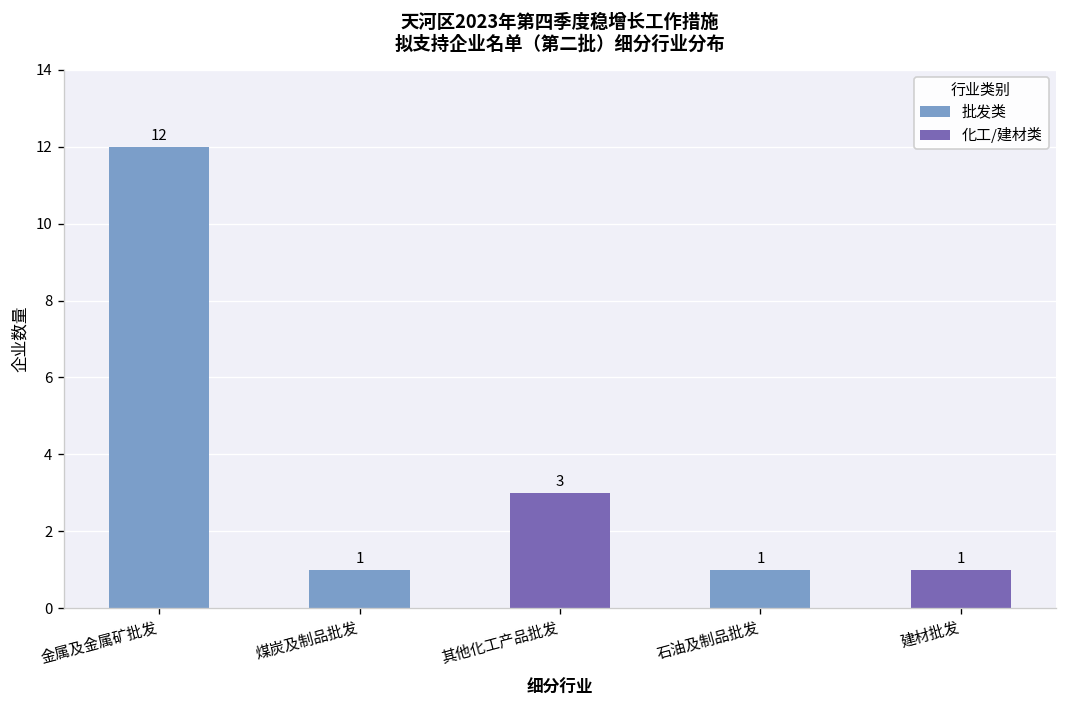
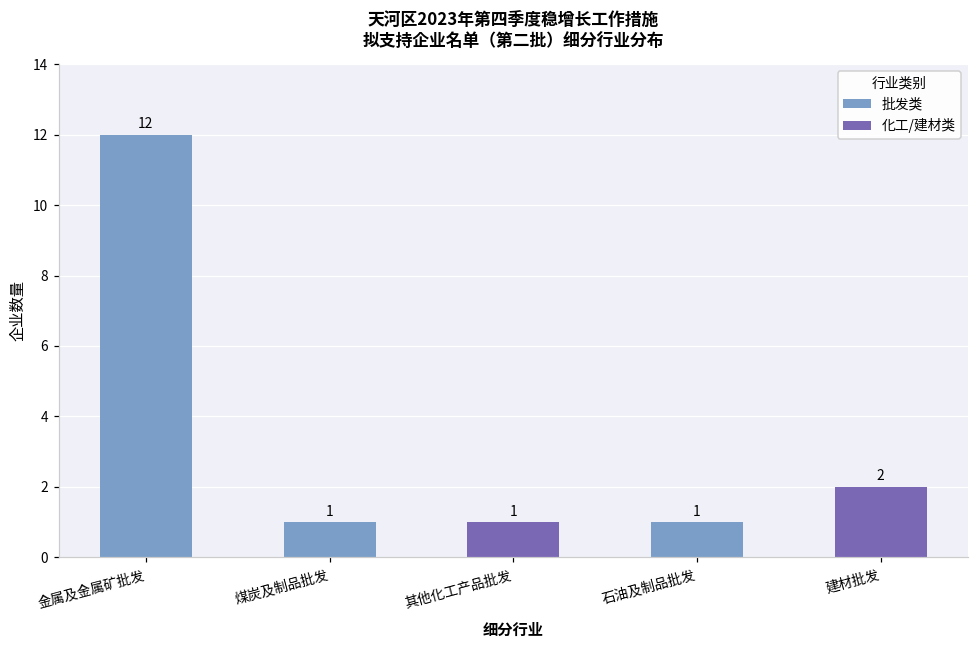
  {
    "金属及金属矿批发": 12,
    "煤炭及制品批发": 1,
-   "其他化工产品批发": 3,
+   "其他化工产品批发": 1,
    "石油及制品批发": 1,
-   "建材批发": 1
+   "建材批发": 2
  }
